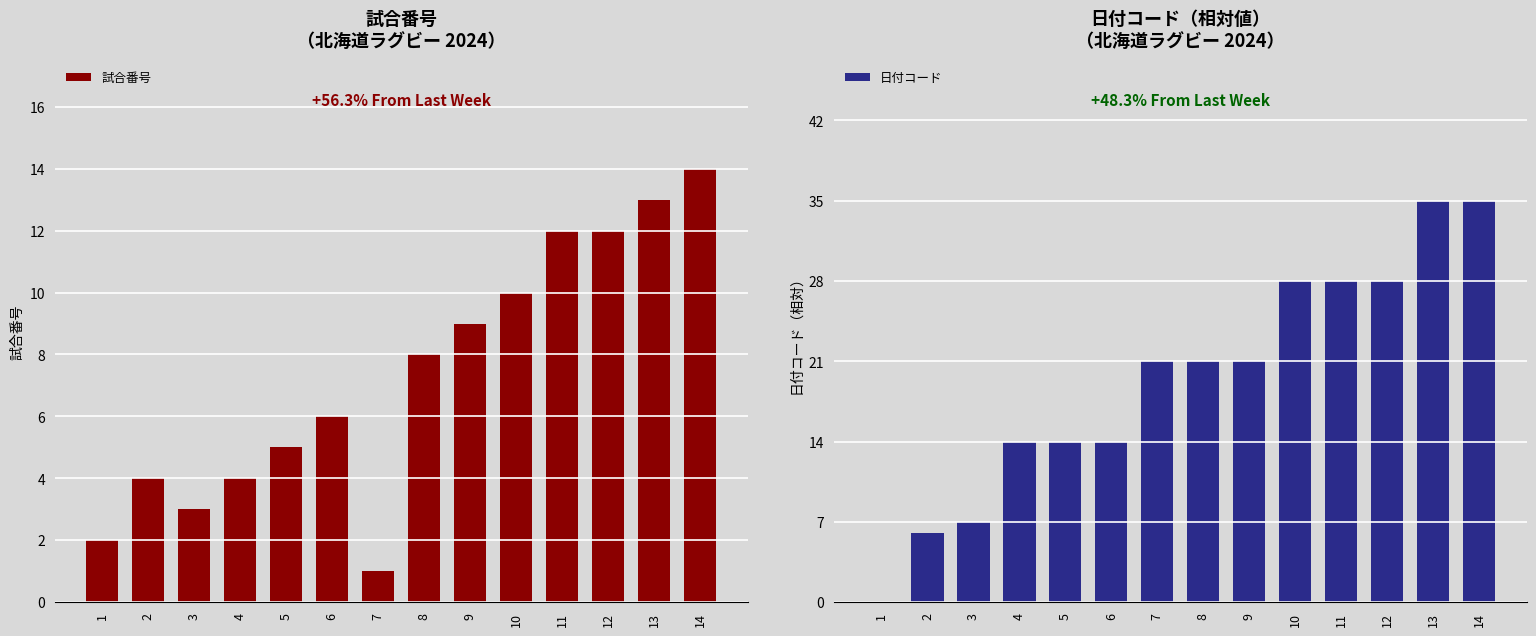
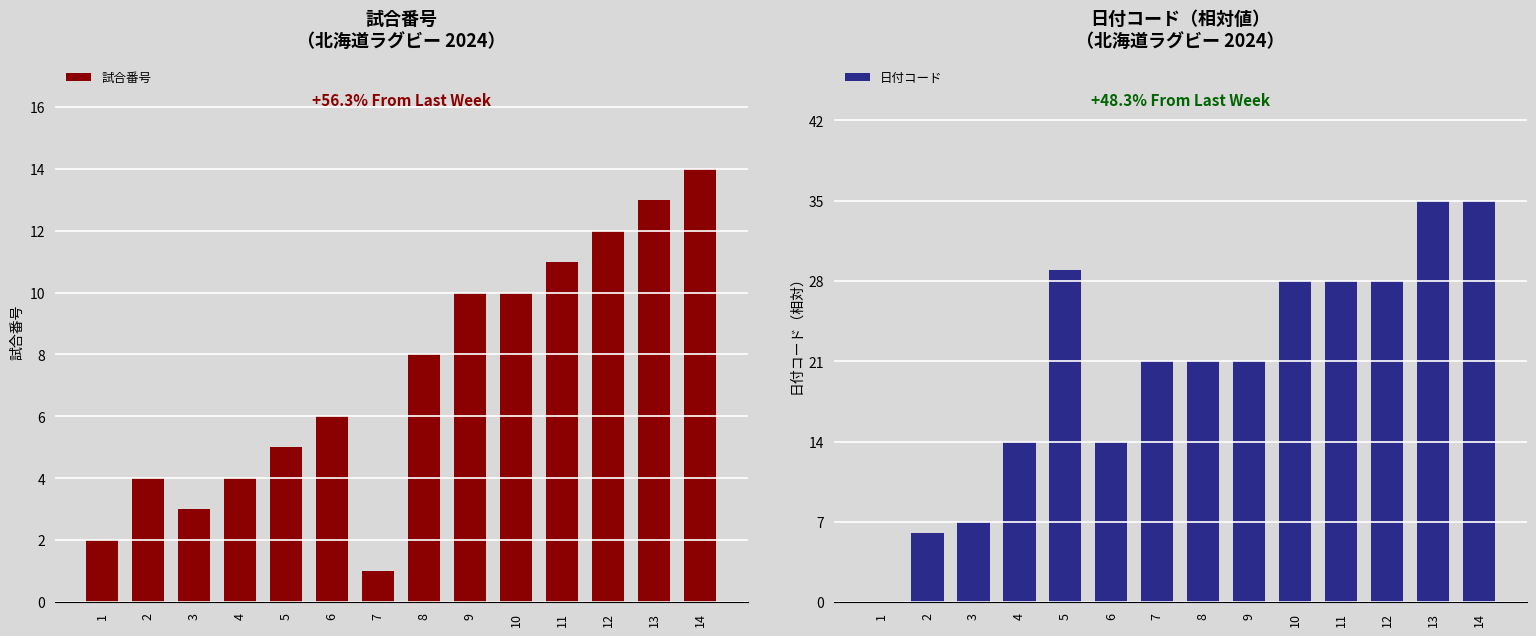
  {
    "試合番号 （北海道ラグビー 2024）": {
      "1": 2,
      "2": 4,
      "3": 3,
      "4": 4,
      "5": 5,
      "6": 6,
      "7": 1,
      "8": 8,
-     "9": 9,
+     "9": 10,
      "10": 10,
-     "11": 12,
+     "11": 11,
      "12": 12,
      "13": 13,
      "14": 14
    },
    "日付コード（相対値） （北海道ラグビー 2024）": {
      "1": 0.0,
      "2": 6.0,
      "3": 7.0,
      "4": 14.0,
-     "5": 14.0,
+     "5": 29.0,
      "6": 14.0,
      "7": 21.0,
      "8": 21.0,
      "9": 21.0,
      "10": 28.0,
      "11": 28.0,
      "12": 28.0,
      "13": 35.0,
      "14": 35.0
    }
  }
